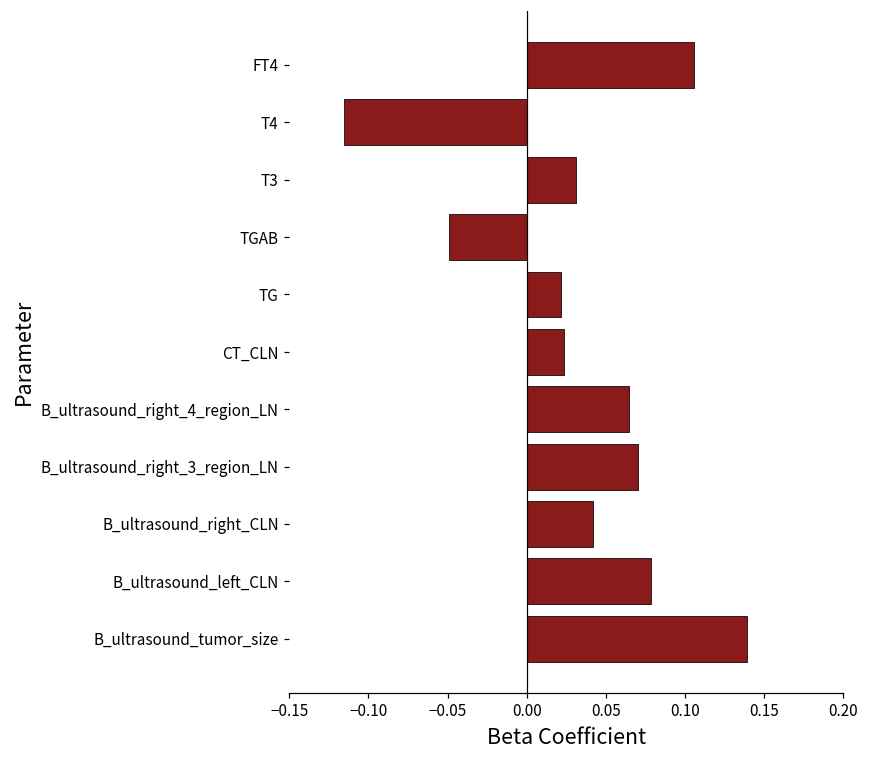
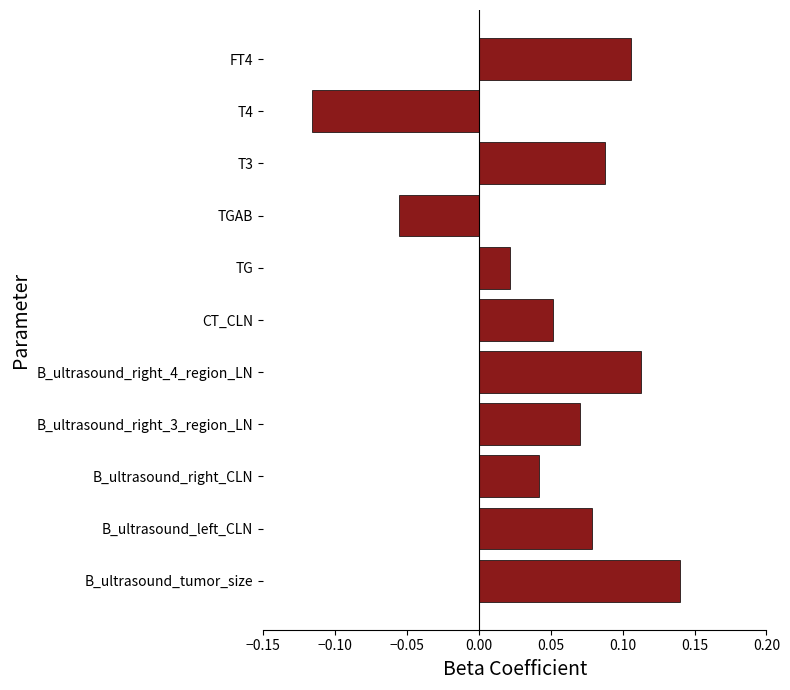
  {
    "FT4": 0.106,
    "T4": -0.116,
-   "T3": 0.031,
-   "TGAB": -0.049,
+   "T3": 0.087,
+   "TGAB": -0.055,
    "TG": 0.022,
-   "CT_CLN": 0.024,
-   "B_ultrasound_right_4_region_LN": 0.065,
+   "CT_CLN": 0.052,
+   "B_ultrasound_right_4_region_LN": 0.113,
    "B_ultrasound_right_3_region_LN": 0.070,
    "B_ultrasound_right_CLN": 0.042,
    "B_ultrasound_left_CLN": 0.079,
    "B_ultrasound_tumor_size": 0.140
  }
